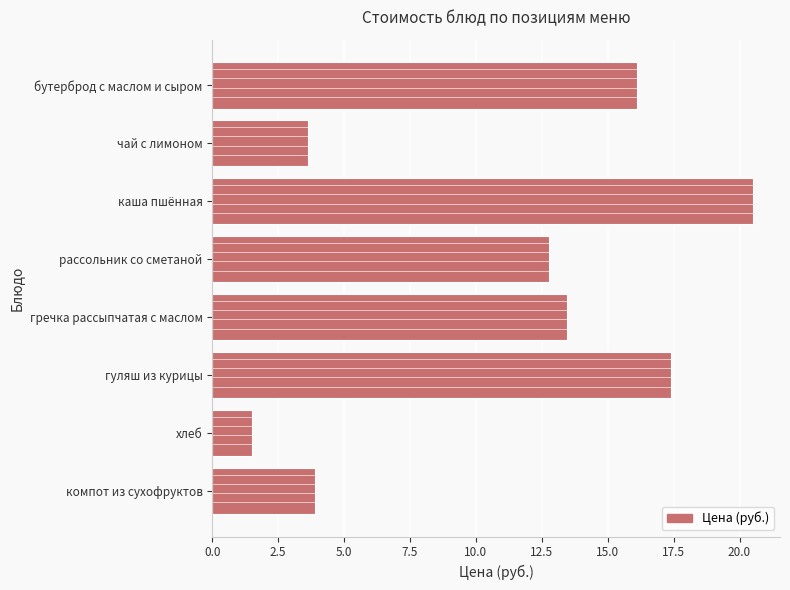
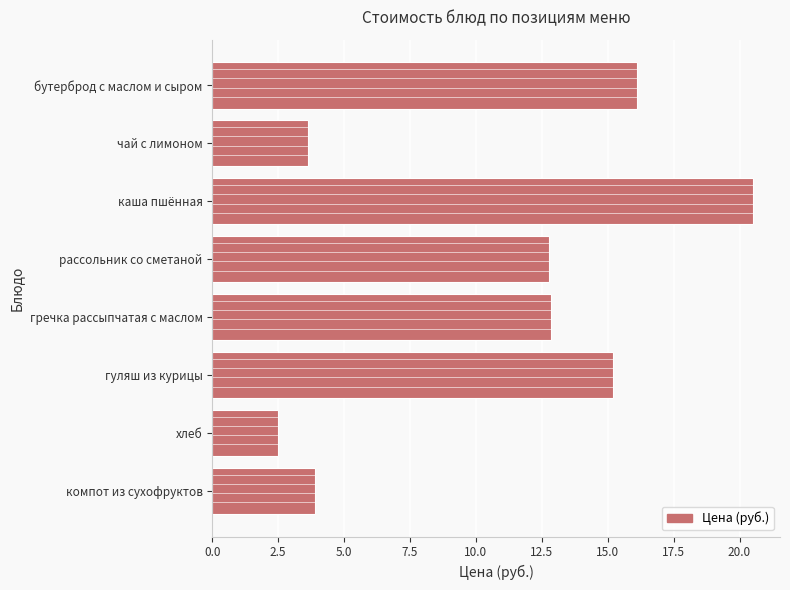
  {
    "бутерброд с маслом и сыром": 16.1,
    "чай с лимоном": 3.6,
    "каша пшённая": 20.5,
    "рассольник со сметаной": 12.8,
-   "гречка рассыпчатая с маслом": 13.5,
-   "гуляш из курицы": 17.4,
-   "хлеб": 1.5,
+   "гречка рассыпчатая с маслом": 12.8,
+   "гуляш из курицы": 15.2,
+   "хлеб": 2.5,
    "компот из сухофруктов": 3.9
  }
